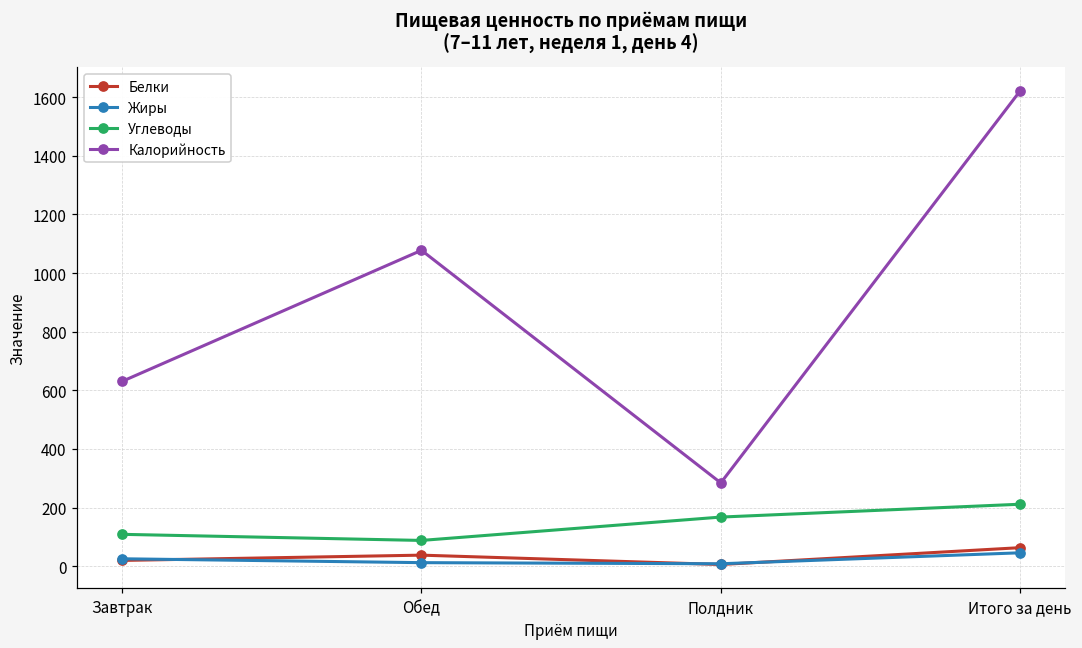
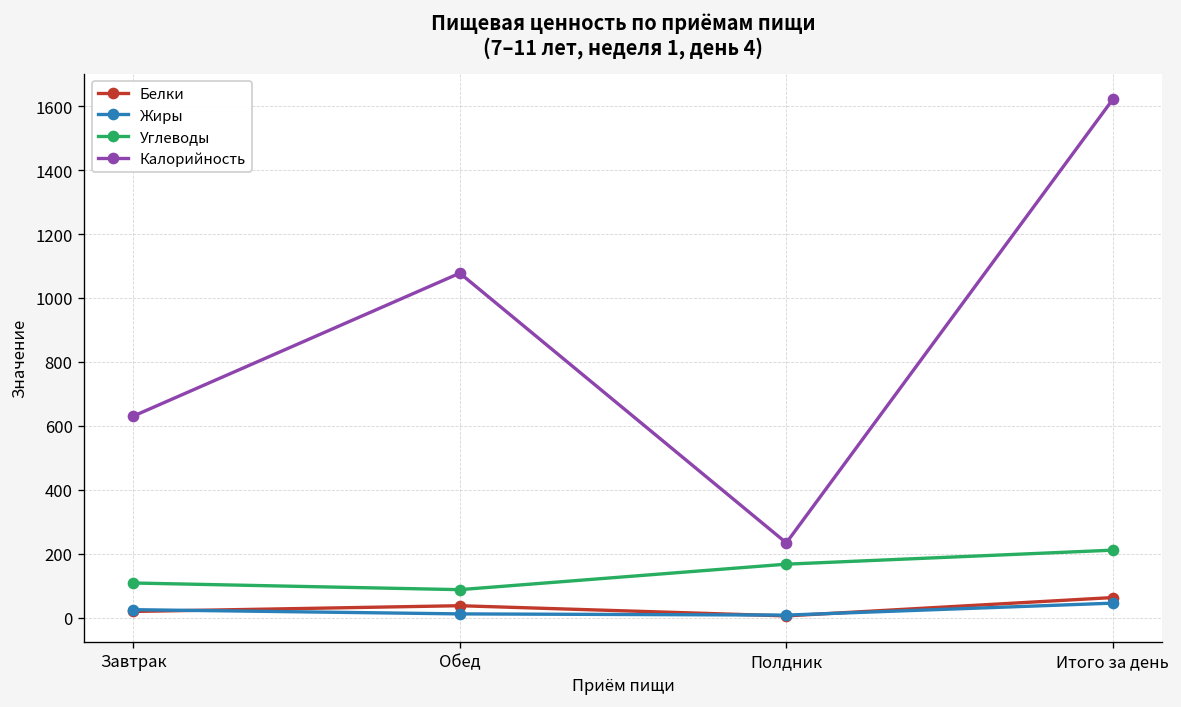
  {
    "Белки": {
      "Обед": 40,
      "Итого за день": 60
    },
    "Жиры": {
      "Обед": 10,
      "Итого за день": 50
    },
    "Углеводы": {
      "Завтрак": 110,
      "Обед": 90,
      "Полдник": 170,
      "Итого за день": 210
    },
    "Калорийность": {
      "Завтрак": 630,
      "Обед": 1080,
-     "Полдник": 280,
+     "Полдник": 230,
      "Итого за день": 1620
    }
  }
